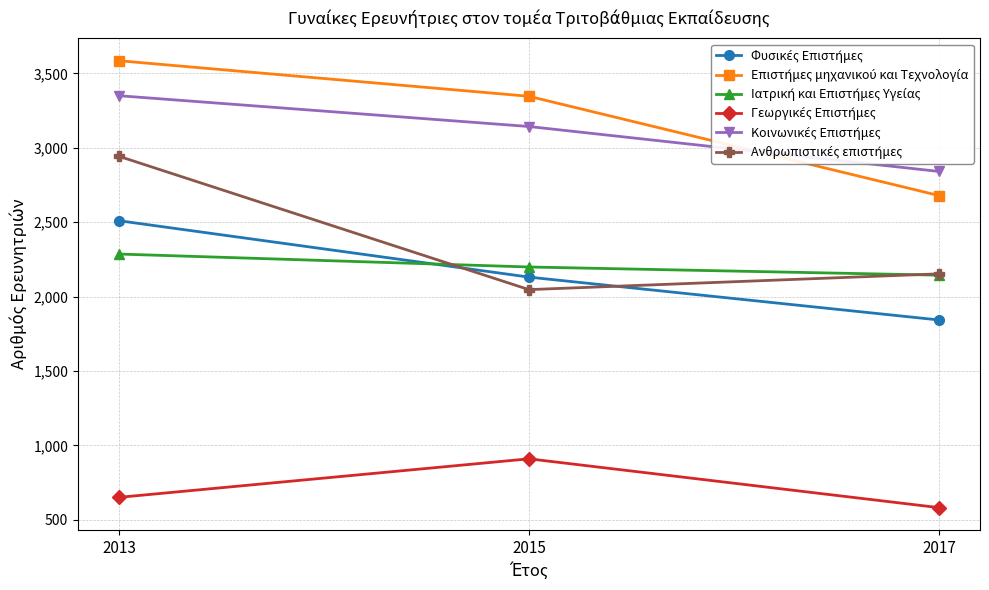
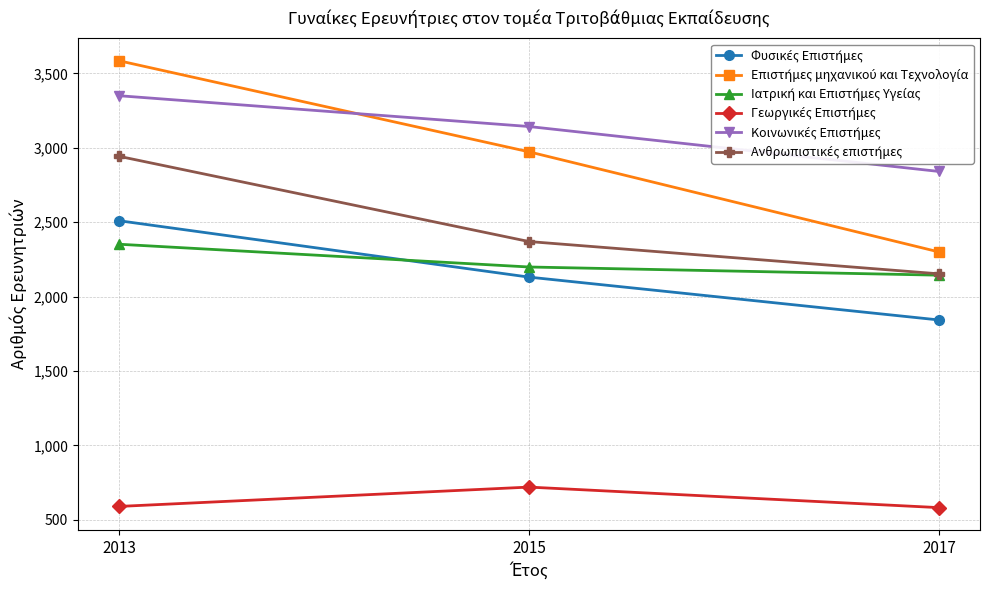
  {
    "Φυσικές Επιστήμες": {
      "2013": "2,510",
      "2015": "2,130",
      "2017": "1,840"
    },
    "Επιστήμες μηχανικού και Τεχνολογία": {
      "2013": "3,590",
-     "2015": "3,350",
-     "2017": "2,680"
+     "2015": "2,970",
+     "2017": "2,300"
    },
    "Ιατρική και Επιστήμες Υγείας": {
-     "2013": "2,290",
+     "2013": "2,350",
      "2015": "2,200"
    },
    "Γεωργικές Επιστήμες": {
-     "2013": "650",
-     "2015": "910",
+     "2013": "590",
+     "2015": "720",
      "2017": "580"
    },
    "Κοινωνικές Επιστήμες": {
      "2013": "3,350",
      "2015": "3,140",
      "2017": "2,840"
    },
    "Ανθρωπιστικές επιστήμες": {
      "2013": "2,940",
-     "2015": "2,050"
+     "2015": "2,370"
    }
  }
